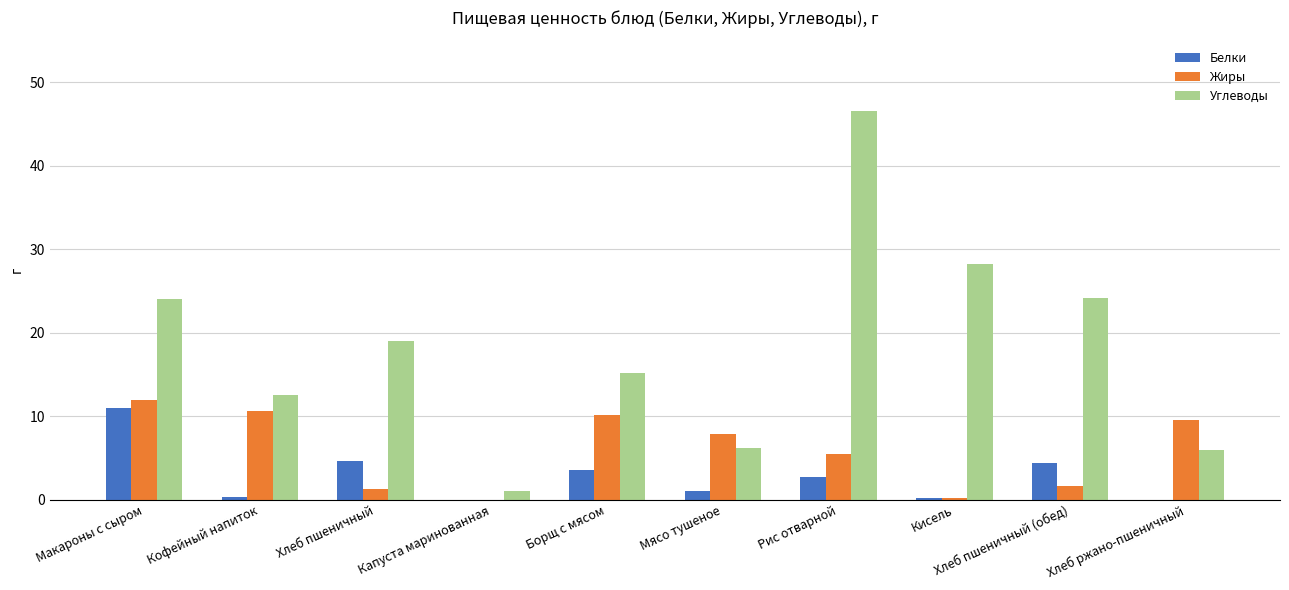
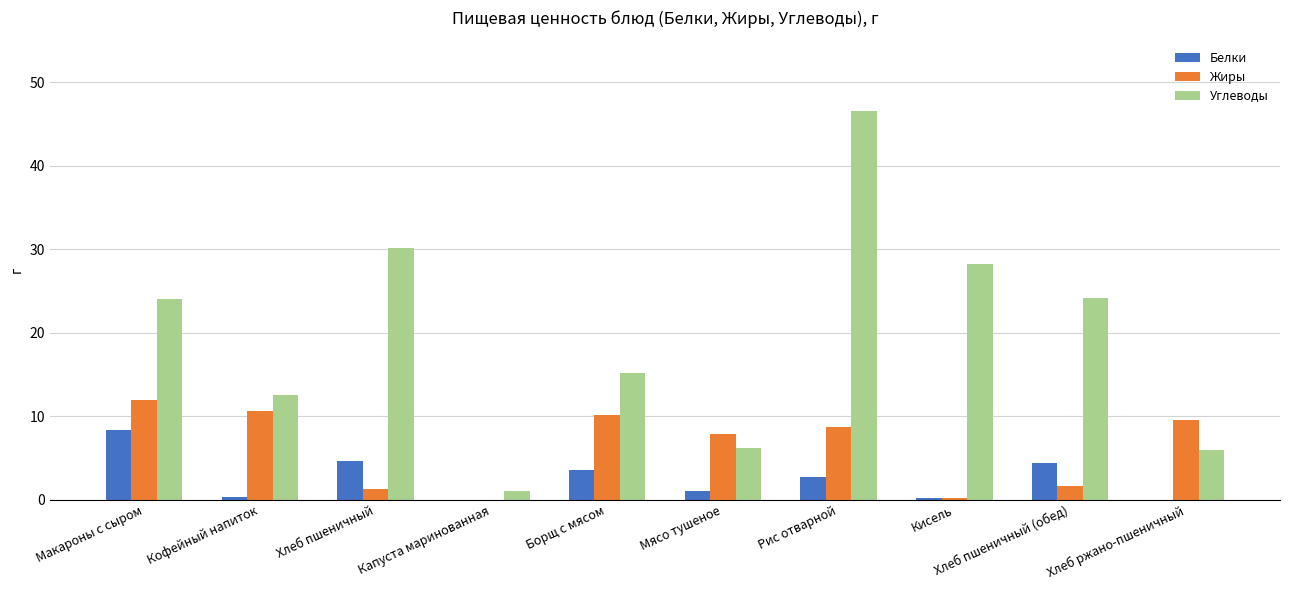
  {
    "Белки": {
-     "Макароны с сыром": 11,
+     "Макароны с сыром": 8,
      "Кофейный напиток": 0,
      "Хлеб пшеничный": 5,
      "Капуста маринованная": 0,
      "Борщ с мясом": 4,
      "Мясо тушеное": 1,
      "Рис отварной": 3,
      "Хлеб пшеничный (обед)": 4,
      "Хлеб ржано-пшеничный": 0
    },
    "Жиры": {
      "Макароны с сыром": 12,
      "Кофейный напиток": 11,
      "Хлеб пшеничный": 1,
      "Капуста маринованная": 0,
      "Борщ с мясом": 10,
      "Мясо тушеное": 8,
-     "Рис отварной": 6,
+     "Рис отварной": 9,
      "Хлеб пшеничный (обед)": 2,
      "Хлеб ржано-пшеничный": 10
    },
    "Углеводы": {
      "Макароны с сыром": 24,
      "Кофейный напиток": 13,
-     "Хлеб пшеничный": 19,
+     "Хлеб пшеничный": 30,
      "Капуста маринованная": 1,
      "Борщ с мясом": 15,
      "Мясо тушеное": 6,
      "Рис отварной": 47,
      "Кисель": 28,
      "Хлеб пшеничный (обед)": 24,
      "Хлеб ржано-пшеничный": 6
    }
  }
